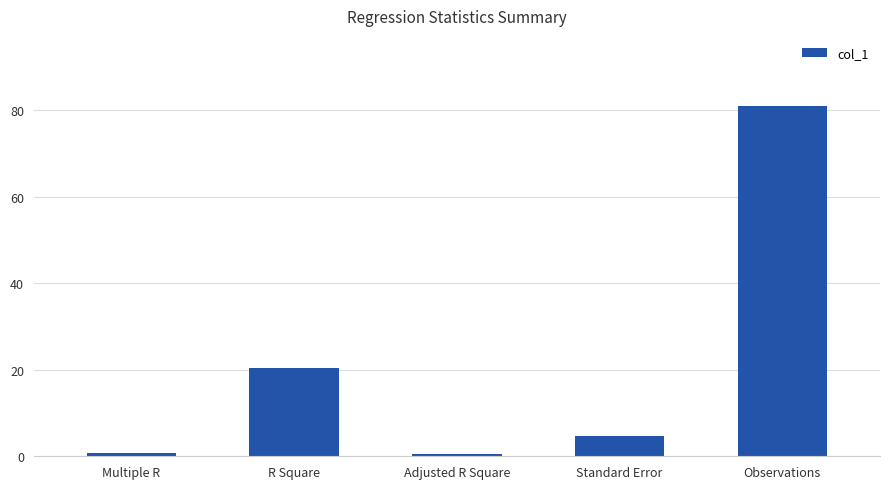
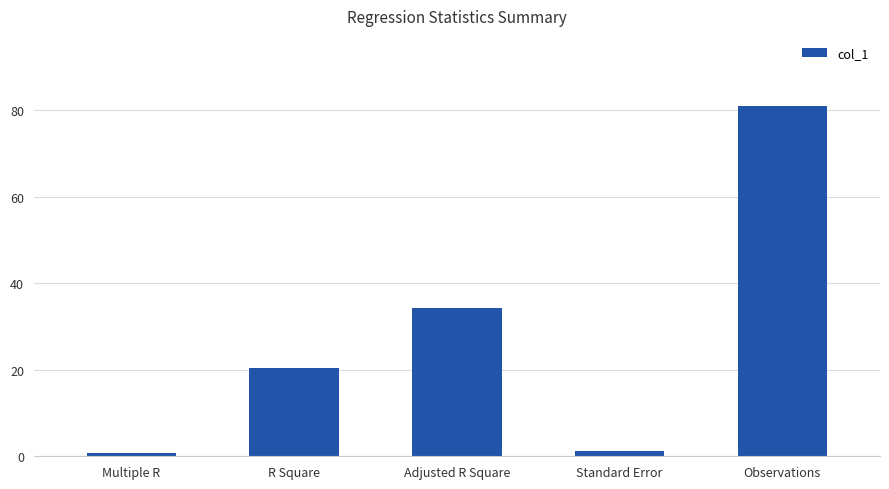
  {
    "Multiple R": 1,
    "R Square": 20,
-   "Adjusted R Square": 1,
-   "Standard Error": 5,
+   "Adjusted R Square": 34,
+   "Standard Error": 1,
    "Observations": 81
  }
